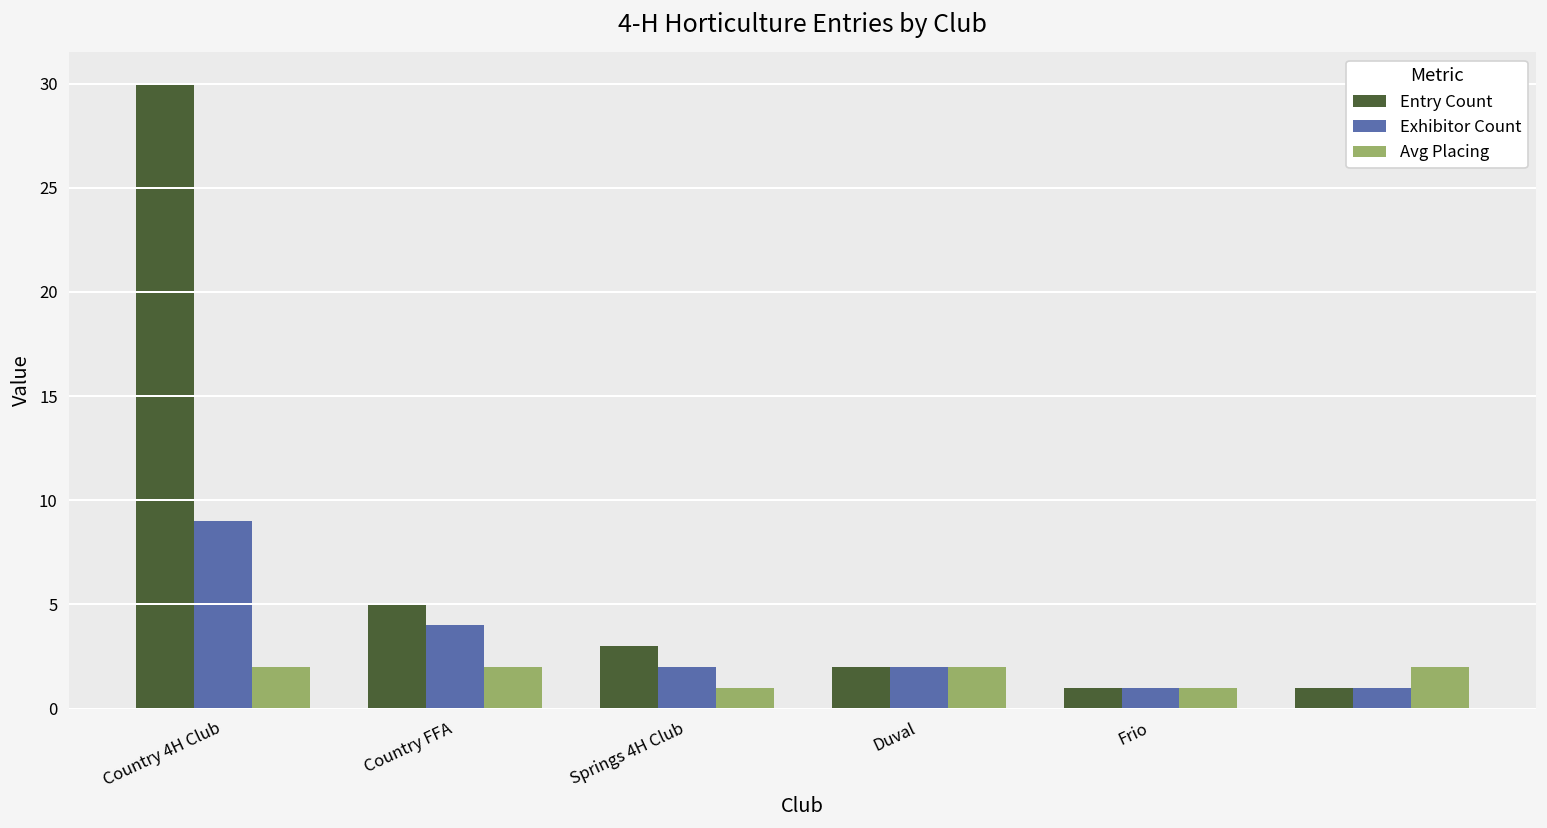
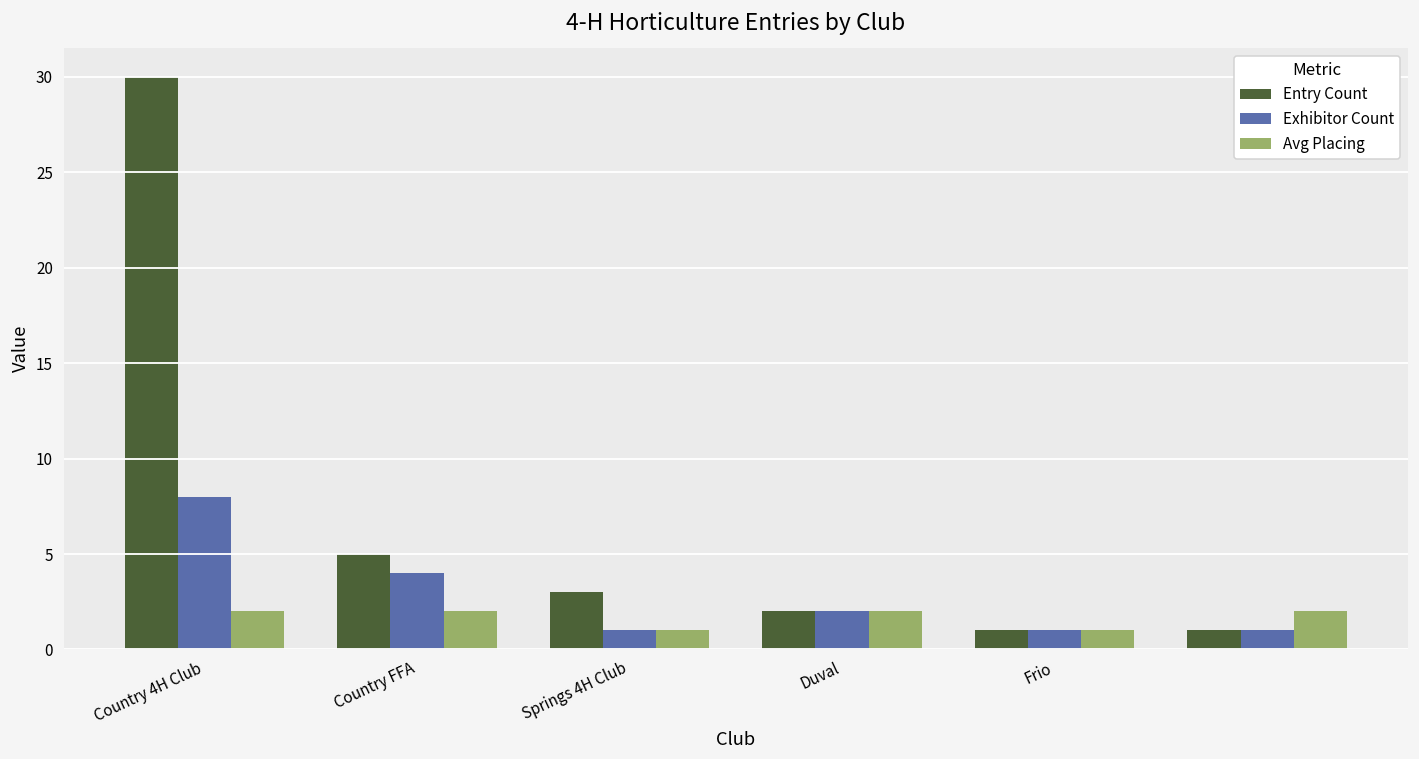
  {
    "Exhibitor Count": {
-     "Country 4H Club": 9,
+     "Country 4H Club": 8,
      "Country FFA": 4,
-     "Springs 4H Club": 2,
+     "Springs 4H Club": 1,
      "Duval": 2,
      "Frio": 1
    }
  }
